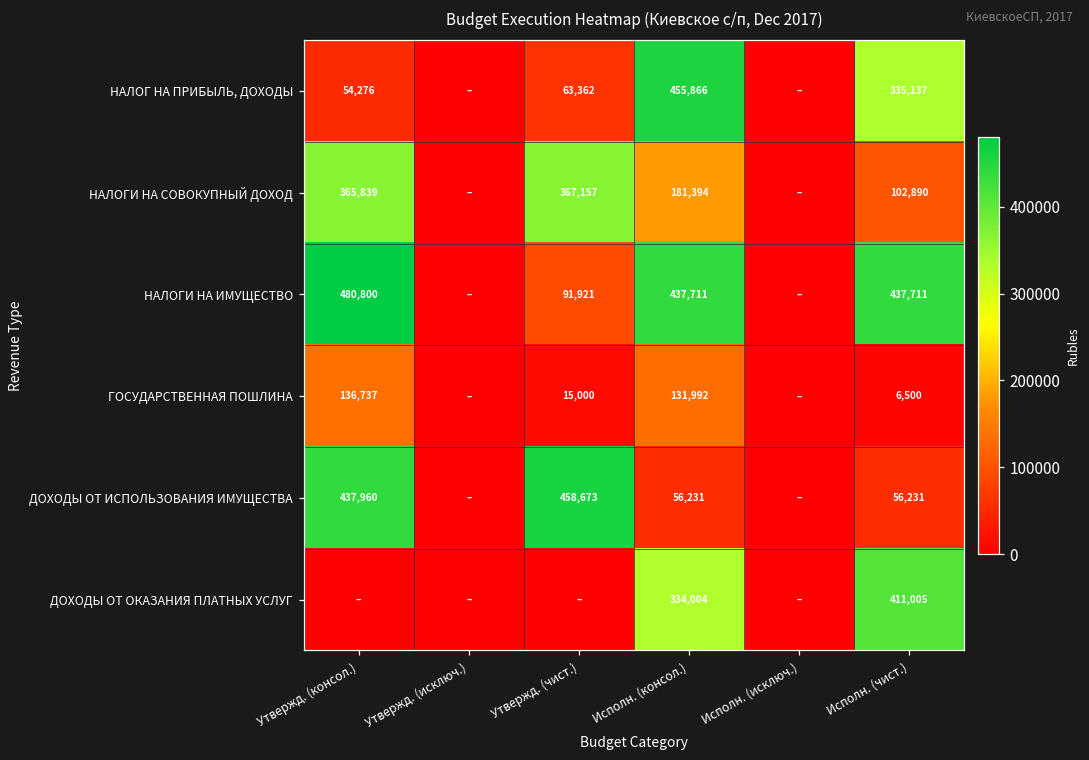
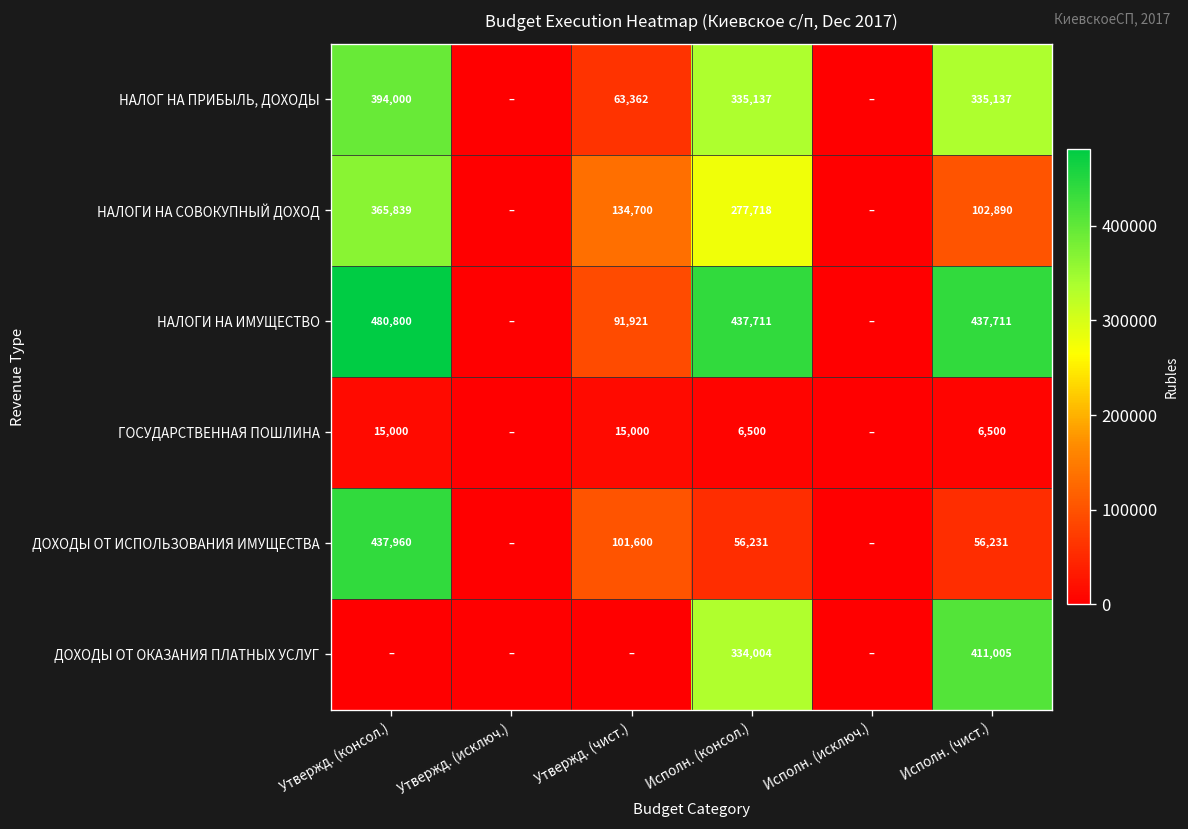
  {
    "НАЛОГ НА ПРИБЫЛЬ, ДОХОДЫ": {
-     "Утвержд. (консол.)": "54,276",
+     "Утвержд. (консол.)": "394,000",
      "Утвержд. (чист.)": "63,362",
-     "Исполн. (консол.)": "455,866",
+     "Исполн. (консол.)": "335,137",
      "Исполн. (чист.)": "335,137"
    },
    "НАЛОГИ НА СОВОКУПНЫЙ ДОХОД": {
      "Утвержд. (консол.)": "365,839",
-     "Утвержд. (чист.)": "367,157",
-     "Исполн. (консол.)": "181,394",
+     "Утвержд. (чист.)": "134,700",
+     "Исполн. (консол.)": "277,718",
      "Исполн. (чист.)": "102,890"
    },
    "НАЛОГИ НА ИМУЩЕСТВО": {
      "Утвержд. (консол.)": "480,800",
      "Утвержд. (чист.)": "91,921",
      "Исполн. (консол.)": "437,711",
      "Исполн. (чист.)": "437,711"
    },
    "ГОСУДАРСТВЕННАЯ ПОШЛИНА": {
-     "Утвержд. (консол.)": "136,737",
+     "Утвержд. (консол.)": "15,000",
      "Утвержд. (чист.)": "15,000",
-     "Исполн. (консол.)": "131,992",
+     "Исполн. (консол.)": "6,500",
      "Исполн. (чист.)": "6,500"
    },
    "ДОХОДЫ ОТ ИСПОЛЬЗОВАНИЯ ИМУЩЕСТВА": {
      "Утвержд. (консол.)": "437,960",
-     "Утвержд. (чист.)": "458,673",
+     "Утвержд. (чист.)": "101,600",
      "Исполн. (консол.)": "56,231",
      "Исполн. (чист.)": "56,231"
    },
    "ДОХОДЫ ОТ ОКАЗАНИЯ ПЛАТНЫХ УСЛУГ": {
      "Исполн. (консол.)": "334,004",
      "Исполн. (чист.)": "411,005"
    }
  }
